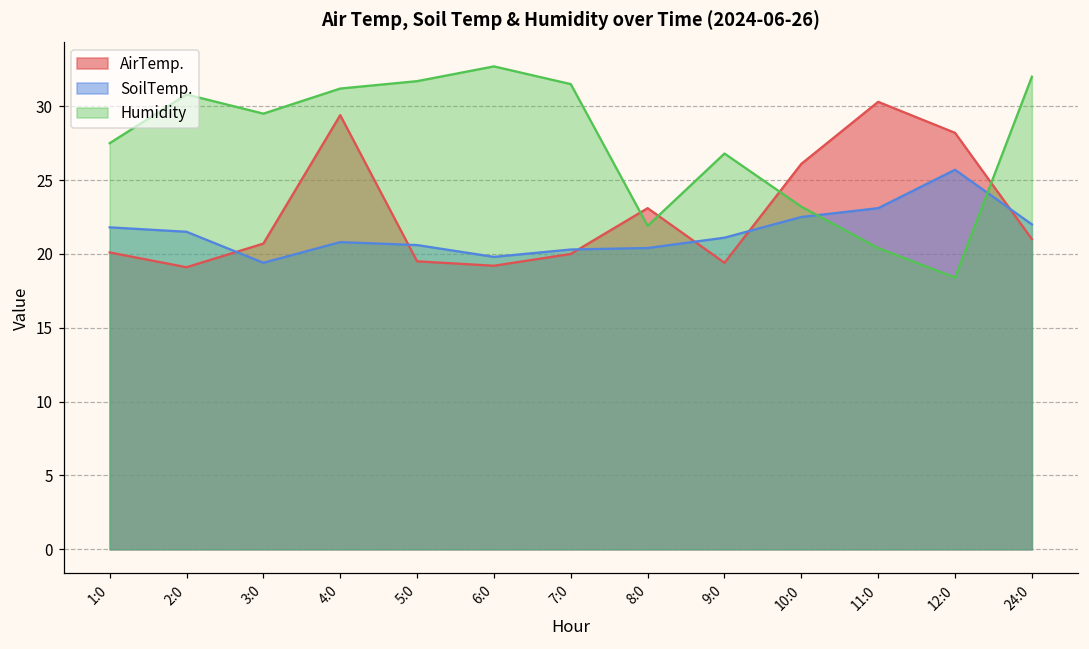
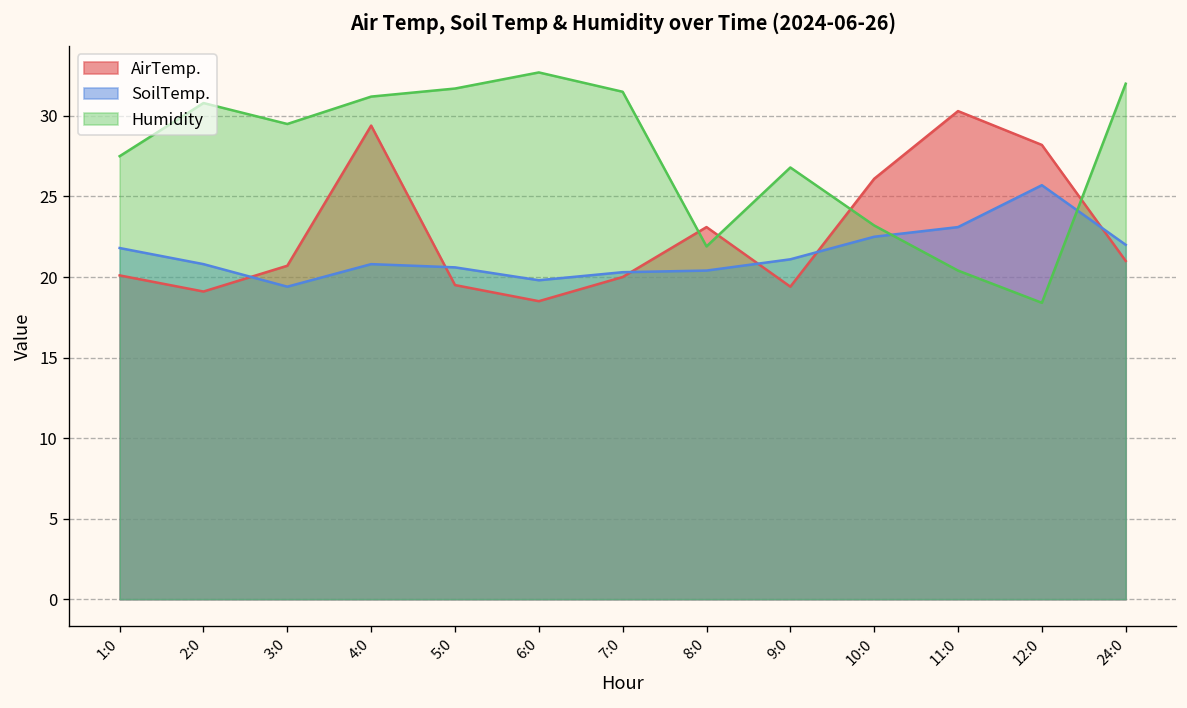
  {
    "AirTemp.": {
      "1:0": 20.1,
      "2:0": 19.1,
      "3:0": 20.7,
      "4:0": 29.4,
      "5:0": 19.5,
-     "6:0": 19.2,
+     "6:0": 18.5,
      "7:0": 20.0,
      "8:0": 23.1,
      "9:0": 19.4,
      "10:0": 26.1,
      "11:0": 30.3,
      "12:0": 28.2,
      "24:0": 21.0
    },
    "SoilTemp.": {
      "1:0": 21.8,
-     "2:0": 21.5,
+     "2:0": 20.8,
      "3:0": 19.4,
      "4:0": 20.8,
      "5:0": 20.6,
      "6:0": 19.8,
      "7:0": 20.3,
      "8:0": 20.4,
      "9:0": 21.1,
      "10:0": 22.5,
      "11:0": 23.1,
      "12:0": 25.7,
      "24:0": 22.0
    },
    "Humidity": {
      "1:0": 27.5,
      "3:0": 29.5,
      "4:0": 31.2,
      "5:0": 31.7,
      "6:0": 32.7,
      "7:0": 31.5,
      "8:0": 21.9,
      "9:0": 26.8,
      "10:0": 23.2,
      "11:0": 20.4,
      "12:0": 18.4,
      "24:0": 32.0
    }
  }
